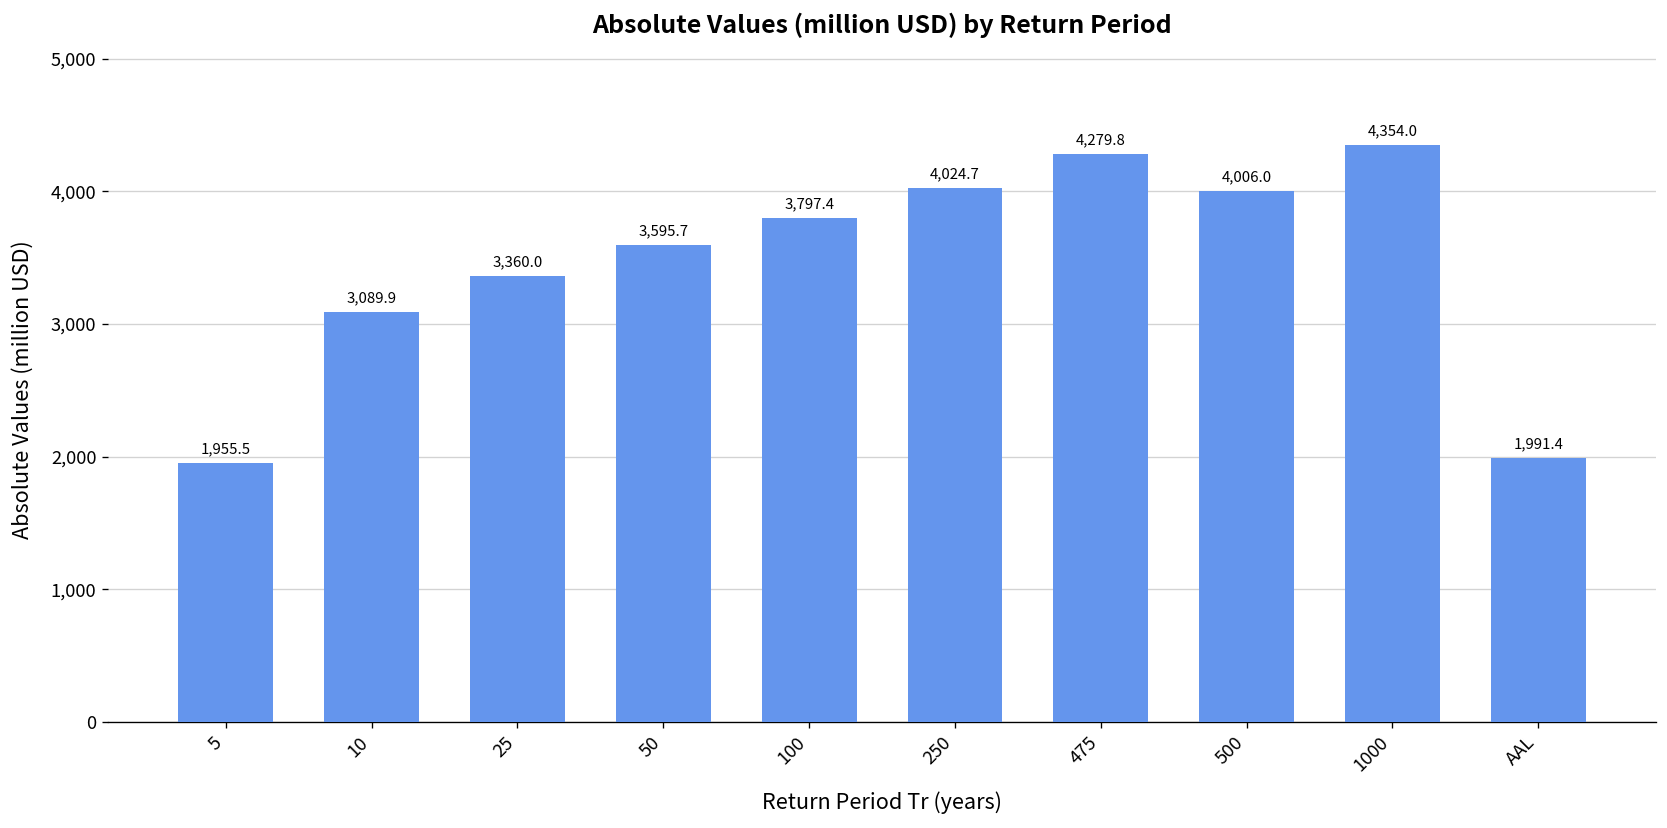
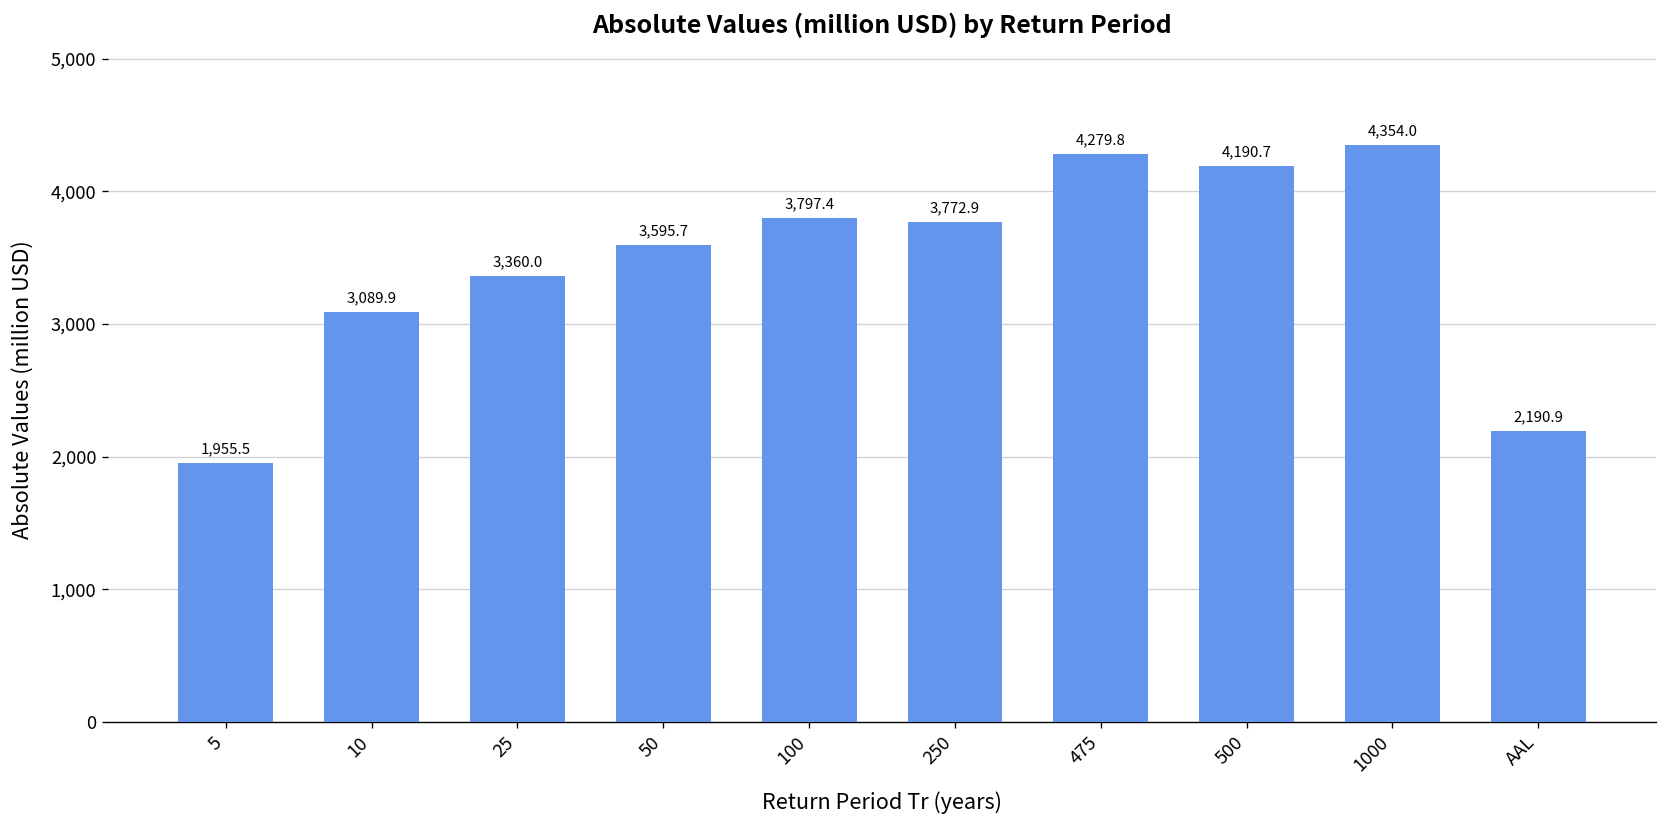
  {
    "5": "1,955.5",
    "10": "3,089.9",
    "25": "3,360.0",
    "50": "3,595.7",
    "100": "3,797.4",
-   "250": "4,024.7",
+   "250": "3,772.9",
    "475": "4,279.8",
-   "500": "4,006.0",
+   "500": "4,190.7",
    "1000": "4,354.0",
-   "AAL": "1,991.4"
+   "AAL": "2,190.9"
  }
